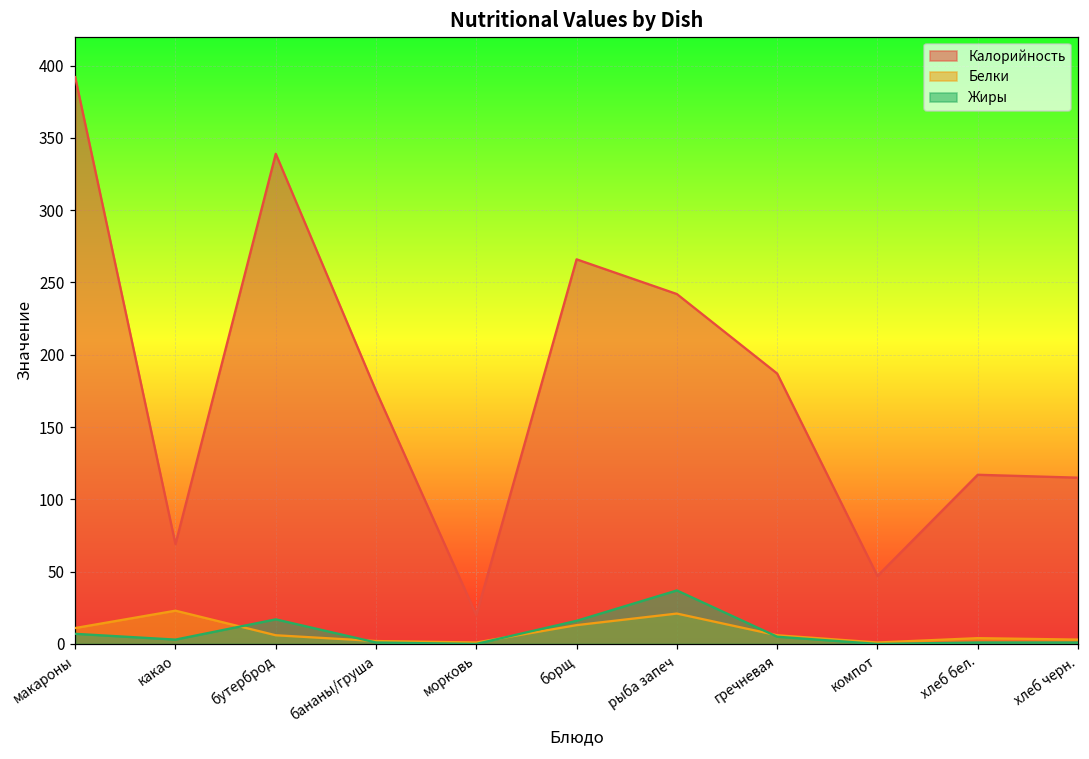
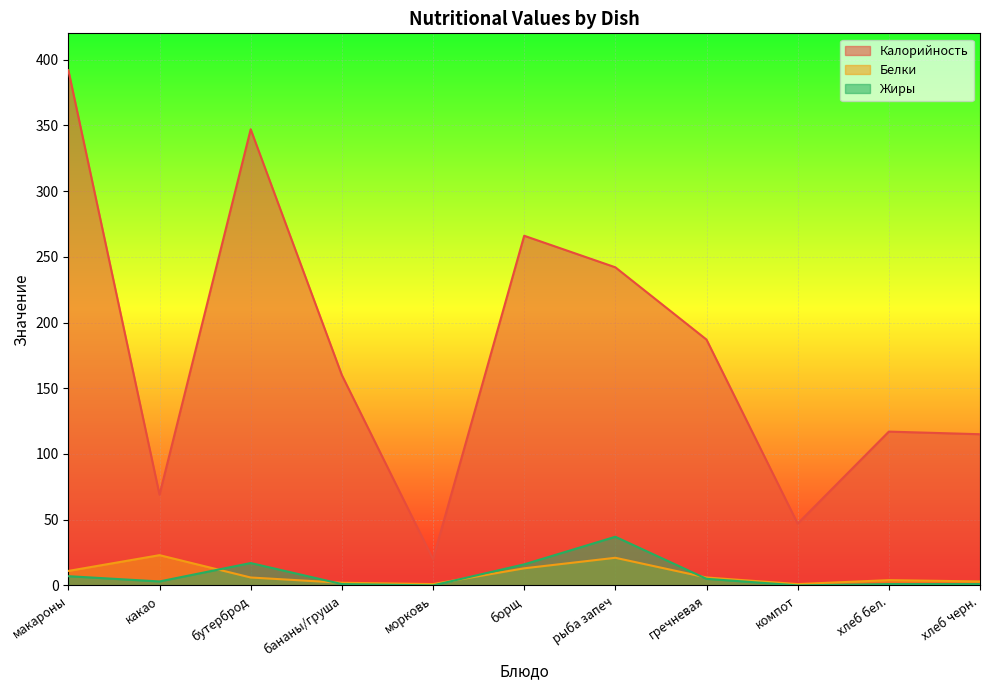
  {
    "Калорийность": {
      "макароны": 392,
      "какао": 69,
-     "бутерброд": 339,
-     "бананы/груша": 175,
+     "бутерброд": 347,
+     "бананы/груша": 160,
      "морковь": 20,
      "борщ": 266,
      "рыба запеч": 242,
      "гречневая": 187,
      "компот": 47,
      "хлеб бел.": 117,
      "хлеб черн.": 115
    },
    "Белки": {
      "макароны": 11,
      "какао": 23,
      "бутерброд": 6,
      "борщ": 13,
      "рыба запеч": 21,
      "хлеб бел.": 4,
      "хлеб черн.": 3
    },
    "Жиры": {
      "макароны": 7,
      "какао": 3,
      "бутерброд": 17,
      "борщ": 16,
      "рыба запеч": 37,
      "хлеб бел.": 1,
      "хлеб черн.": 1
    }
  }
